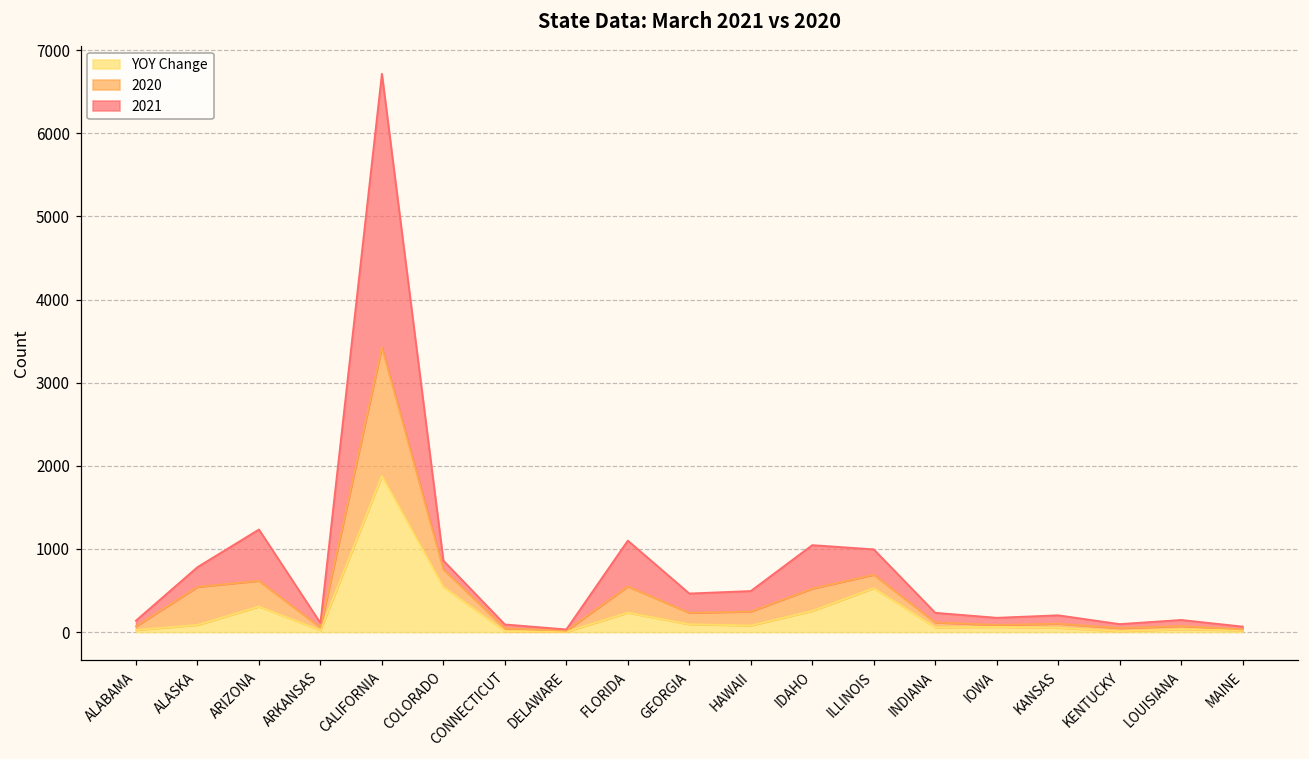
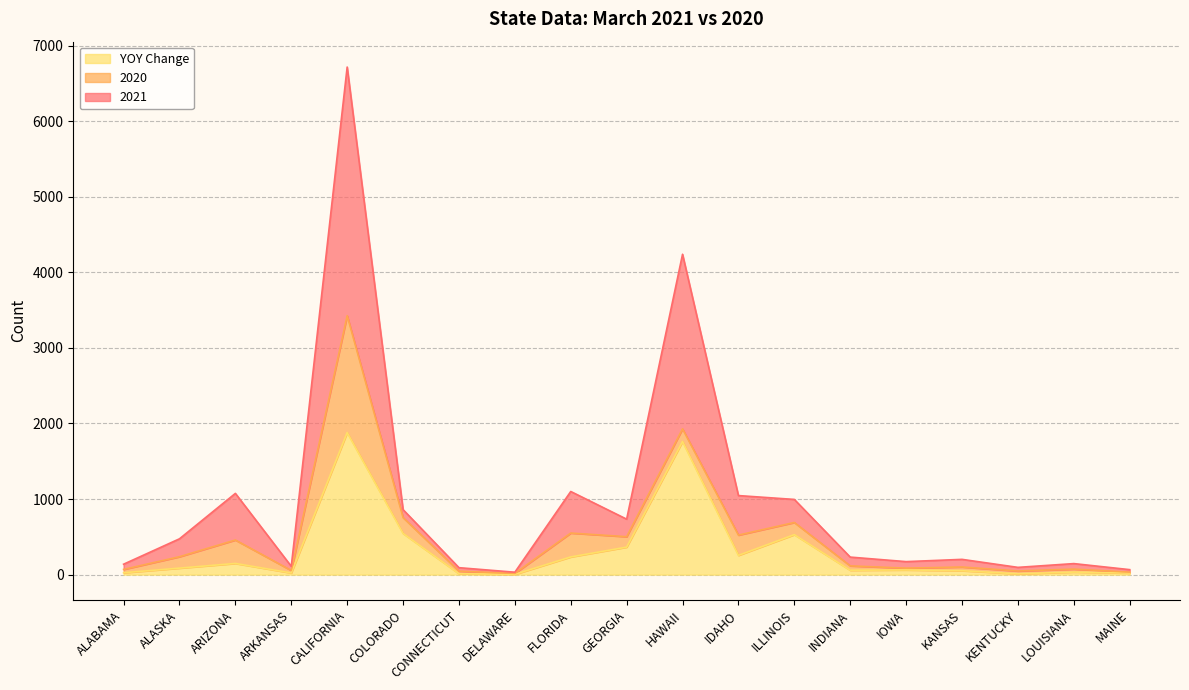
  {
    "YOY Change": {
      "ALABAMA": 0,
      "ALASKA": 100,
-     "ARIZONA": 300,
+     "ARIZONA": 100,
      "CALIFORNIA": 1900,
      "COLORADO": 500,
      "FLORIDA": 200,
-     "GEORGIA": 100,
-     "HAWAII": 100,
+     "GEORGIA": 400,
+     "HAWAII": 1800,
      "IDAHO": 300,
      "ILLINOIS": 500,
      "INDIANA": 100,
      "KANSAS": 100,
      "KENTUCKY": 0,
      "LOUISIANA": 0
    },
    "2020": {
      "ALABAMA": 0,
-     "ALASKA": 500,
+     "ALASKA": 200,
      "ARIZONA": 300,
      "CALIFORNIA": 1500,
      "COLORADO": 200,
      "FLORIDA": 300,
      "GEORGIA": 100,
      "HAWAII": 200,
      "IDAHO": 300,
      "ILLINOIS": 200,
      "INDIANA": 100,
      "KANSAS": 0,
      "KENTUCKY": 0,
      "LOUISIANA": 0
    },
    "2021": {
      "ALABAMA": 100,
      "ALASKA": 200,
      "ARIZONA": 600,
      "ARKANSAS": 100,
      "CALIFORNIA": 3300,
      "COLORADO": 100,
      "CONNECTICUT": 0,
      "FLORIDA": 600,
      "GEORGIA": 200,
-     "HAWAII": 200,
+     "HAWAII": 2300,
      "IDAHO": 500,
      "ILLINOIS": 300,
      "INDIANA": 100,
      "IOWA": 100,
      "KANSAS": 100,
      "KENTUCKY": 0,
      "LOUISIANA": 100
    }
  }
